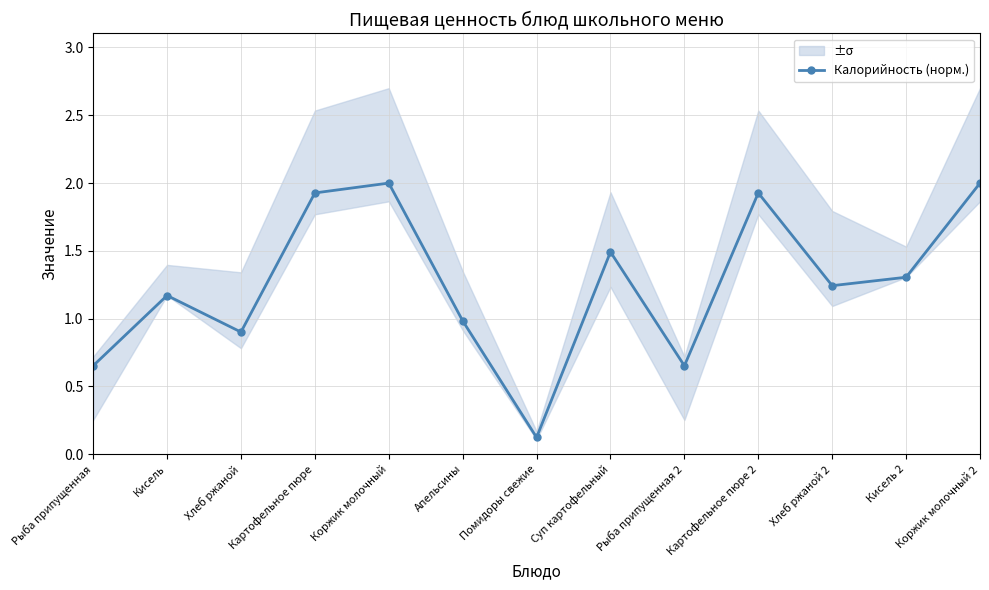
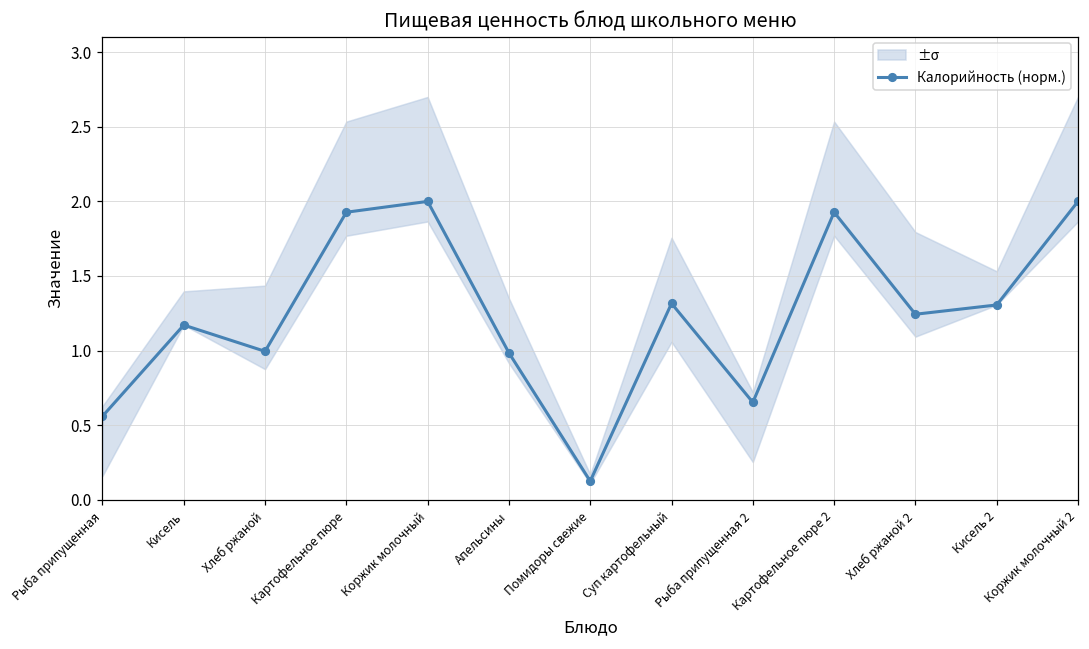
  {
    "Калорийность (норм.)": {
-     "Рыба припущенная": 0.65,
+     "Рыба припущенная": 0.56,
      "Кисель": 1.17,
-     "Хлеб ржаной": 0.90,
+     "Хлеб ржаной": 0.99,
      "Картофельное пюре": 1.93,
      "Коржик молочный": 2.00,
      "Апельсины": 0.98,
      "Помидоры свежие": 0.12,
-     "Суп картофельный": 1.49,
+     "Суп картофельный": 1.32,
      "Рыба припущенная 2": 0.65,
      "Картофельное пюре 2": 1.93,
      "Хлеб ржаной 2": 1.24,
      "Кисель 2": 1.31,
      "Коржик молочный 2": 2.00
    }
  }
